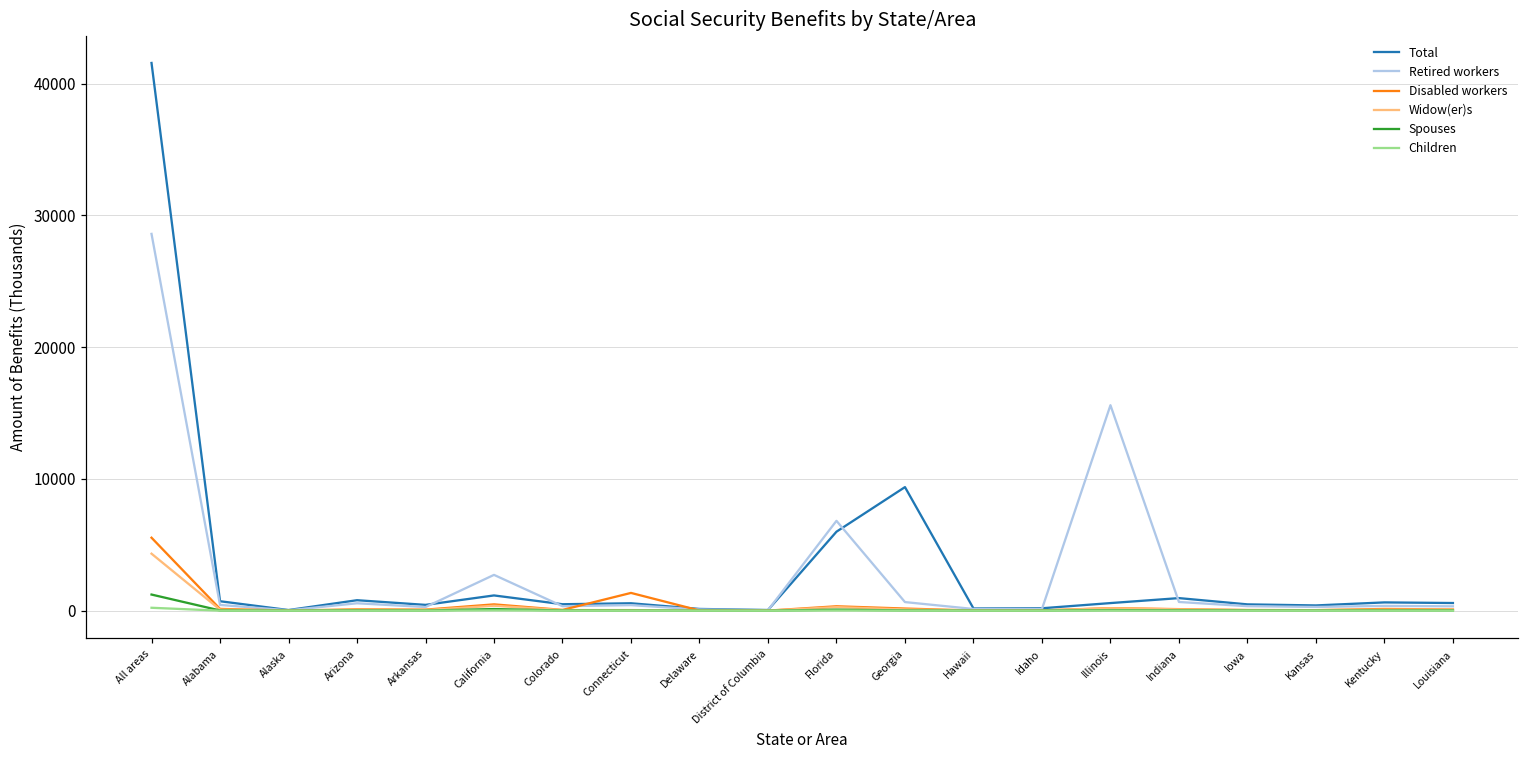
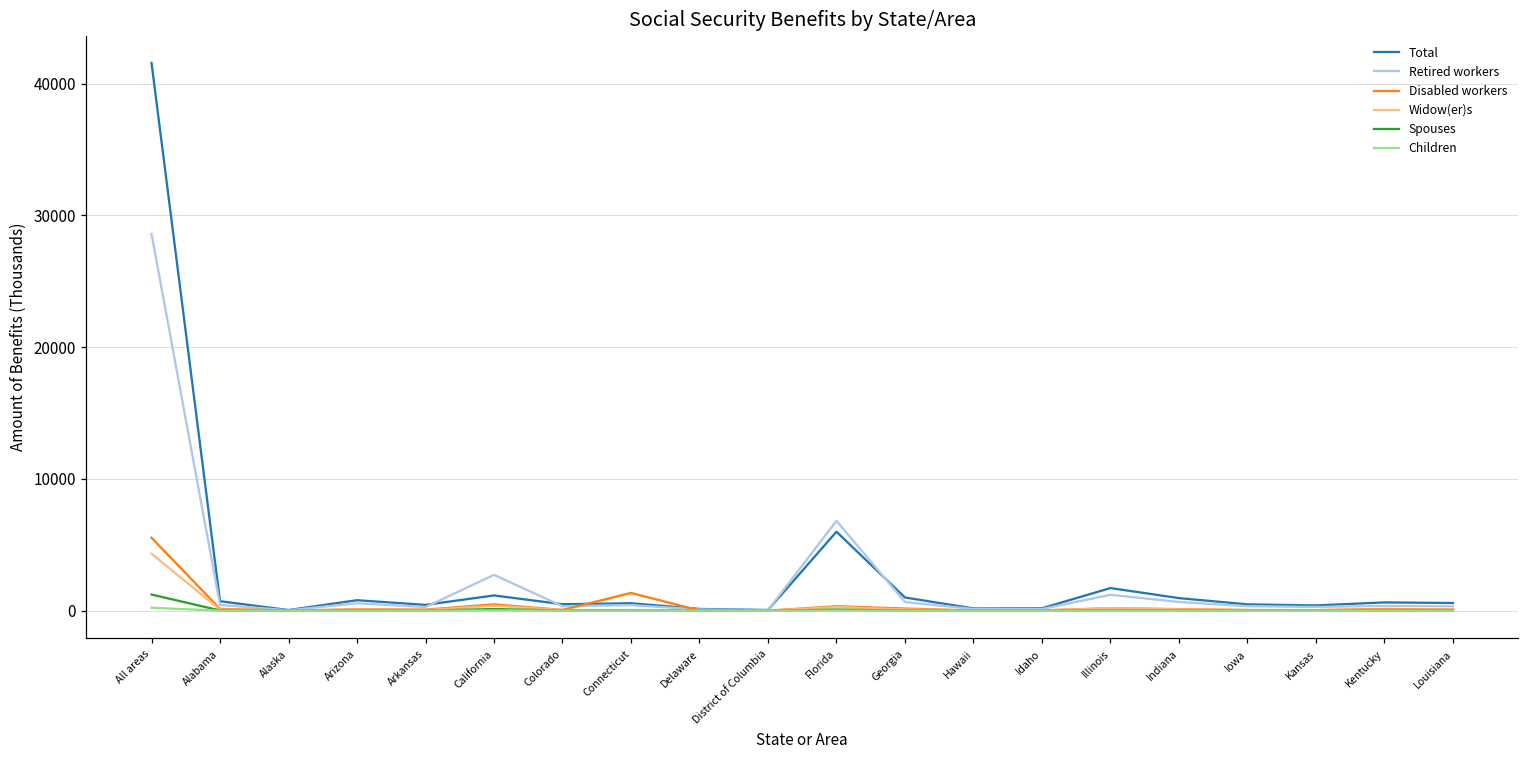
  {
    "Total": {
      "All areas": 41600,
      "Alabama": 700,
      "Arizona": 800,
      "California": 1200,
      "Florida": 6000,
-     "Georgia": 9400,
-     "Illinois": 600,
+     "Georgia": 1000,
+     "Illinois": 1700,
      "Indiana": 1000,
      "Kentucky": 600,
      "Louisiana": 600
    },
    "Retired workers": {
      "All areas": 28600,
      "Alabama": 400,
      "Arizona": 600,
      "California": 2700,
      "Florida": 6800,
      "Georgia": 700,
-     "Illinois": 15600,
+     "Illinois": 1200,
      "Indiana": 700,
      "Kentucky": 400,
      "Louisiana": 300
    },
    "Disabled workers": {
      "All areas": 5500,
      "Connecticut": 1400
    },
    "Widow(er)s": {
      "All areas": 4300
    },
    "Spouses": {
      "All areas": 1200
    },
    "Children": {
      "All areas": 200
    }
  }
